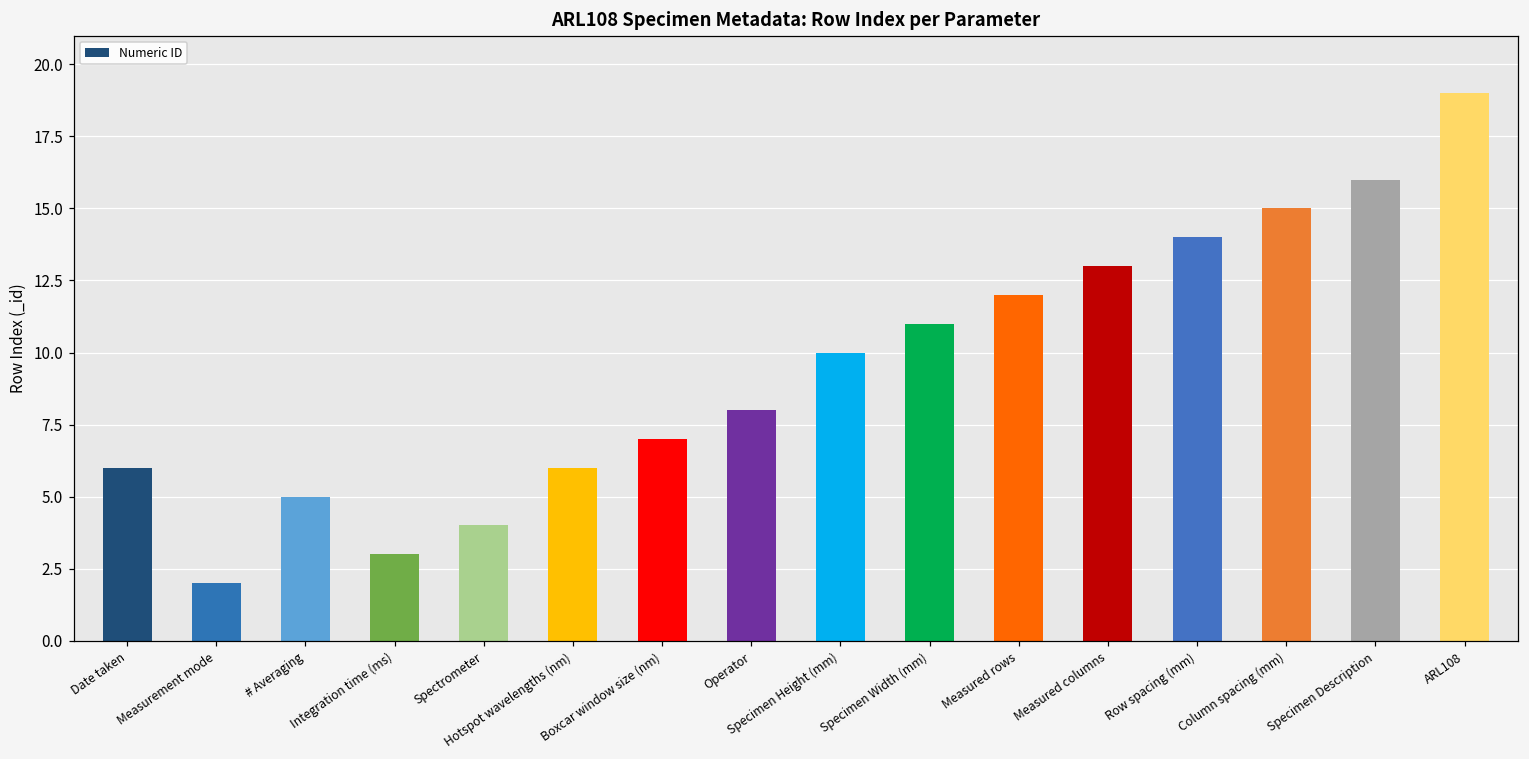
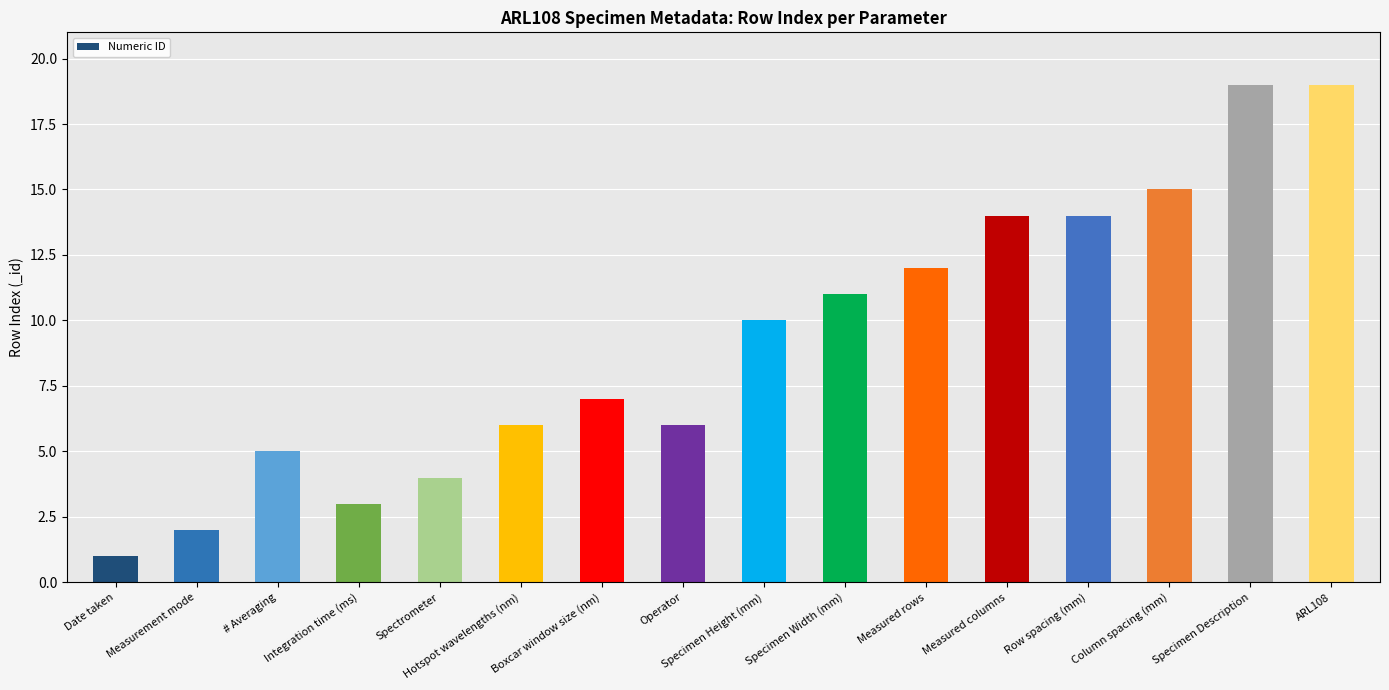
  {
-   "Date taken": 6,
+   "Date taken": 1,
    "Measurement mode": 2,
    "# Averaging": 5,
    "Integration time (ms)": 3,
    "Spectrometer": 4,
    "Hotspot wavelengths (nm)": 6,
    "Boxcar window size (nm)": 7,
-   "Operator": 8,
+   "Operator": 6,
    "Specimen Height (mm)": 10,
    "Specimen Width (mm)": 11,
    "Measured rows": 12,
-   "Measured columns": 13,
+   "Measured columns": 14,
    "Row spacing (mm)": 14,
    "Column spacing (mm)": 15,
-   "Specimen Description": 16,
+   "Specimen Description": 19,
    "ARL108": 19
  }
